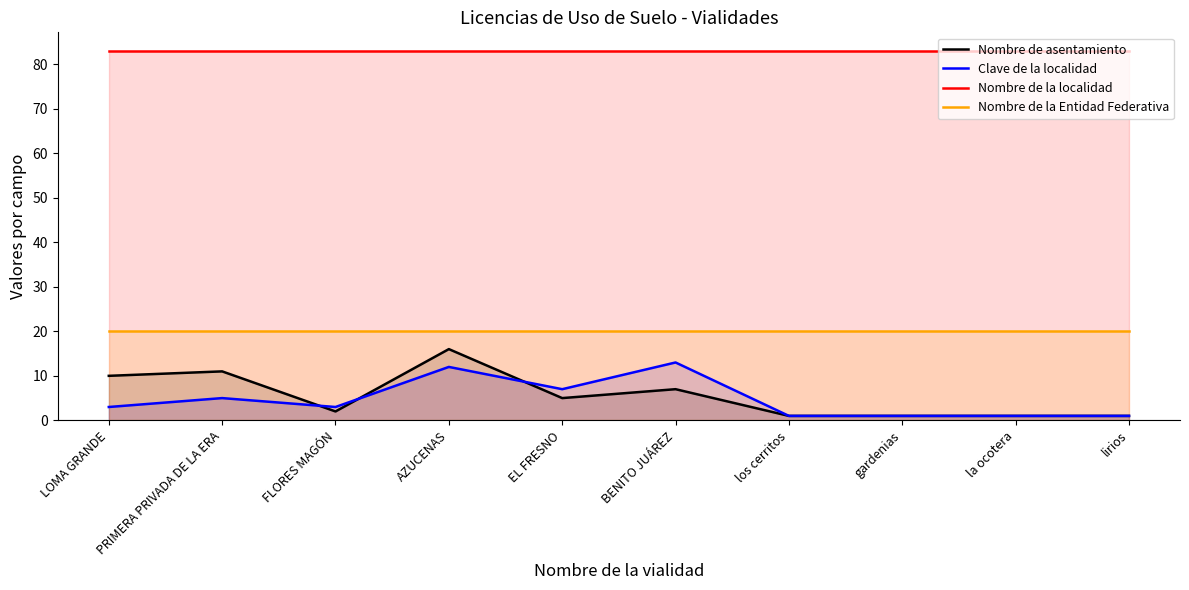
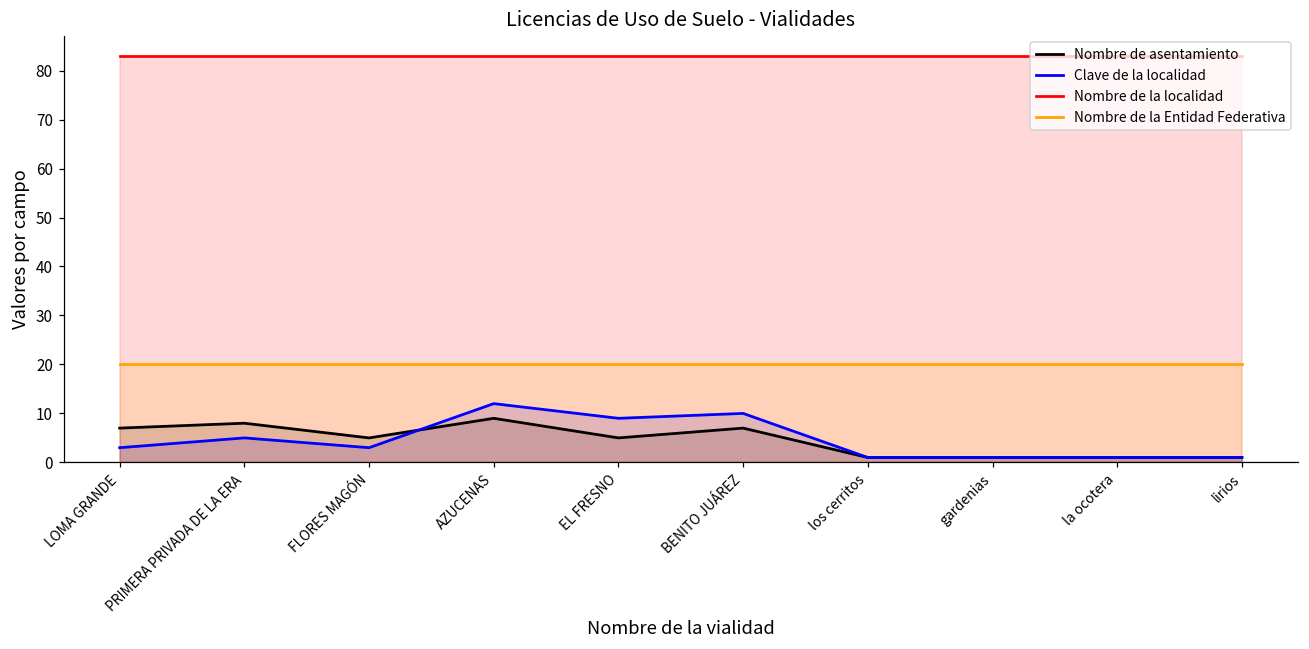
  {
    "Nombre de asentamiento": {
-     "LOMA GRANDE": 10,
-     "PRIMERA PRIVADA DE LA ERA": 11,
-     "FLORES MAGÓN": 2,
-     "AZUCENAS": 16,
+     "LOMA GRANDE": 7,
+     "PRIMERA PRIVADA DE LA ERA": 8,
+     "FLORES MAGÓN": 5,
+     "AZUCENAS": 9,
      "EL FRESNO": 5,
      "BENITO JUÁREZ": 7
    },
    "Clave de la localidad": {
      "LOMA GRANDE": 3,
      "PRIMERA PRIVADA DE LA ERA": 5,
      "FLORES MAGÓN": 3,
      "AZUCENAS": 12,
-     "EL FRESNO": 7,
-     "BENITO JUÁREZ": 13
+     "EL FRESNO": 9,
+     "BENITO JUÁREZ": 10
    },
    "Nombre de la localidad": {
      "LOMA GRANDE": 83,
      "PRIMERA PRIVADA DE LA ERA": 83,
      "FLORES MAGÓN": 83,
      "AZUCENAS": 83,
      "EL FRESNO": 83,
      "BENITO JUÁREZ": 83,
      "los cerritos": 83,
      "gardenias": 83
    },
    "Nombre de la Entidad Federativa": {
      "LOMA GRANDE": 20,
      "PRIMERA PRIVADA DE LA ERA": 20,
      "FLORES MAGÓN": 20,
      "AZUCENAS": 20,
      "EL FRESNO": 20,
      "BENITO JUÁREZ": 20,
      "los cerritos": 20,
      "gardenias": 20,
      "la ocotera": 20,
      "lirios": 20
    }
  }
